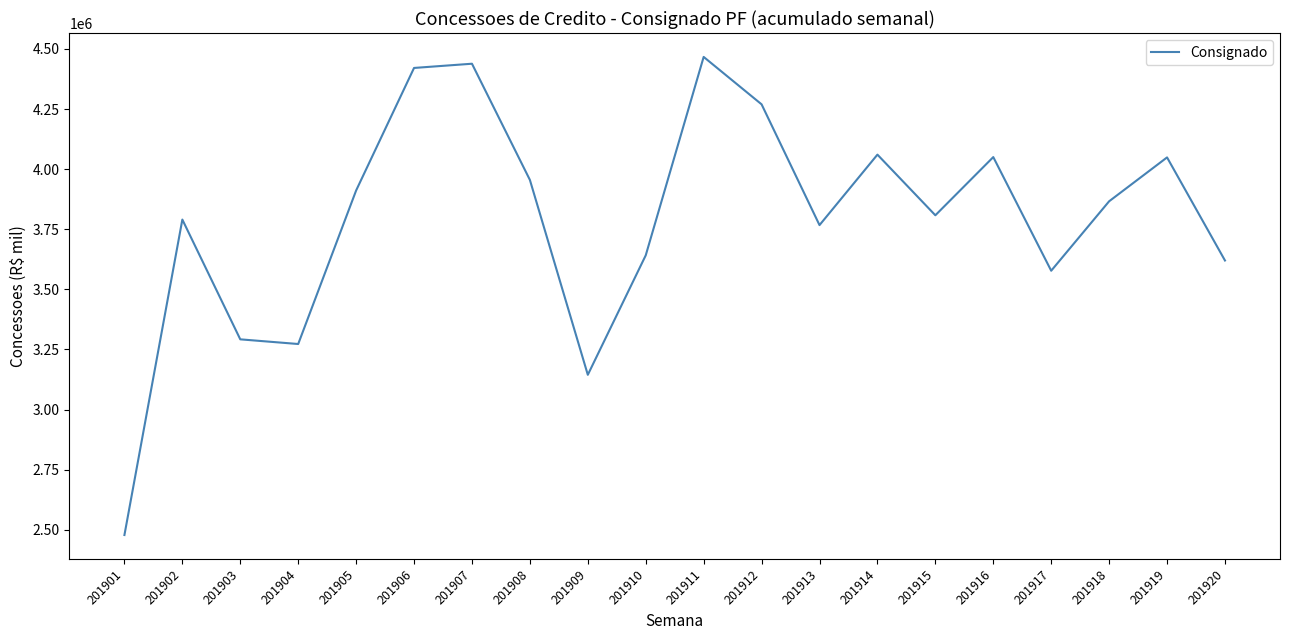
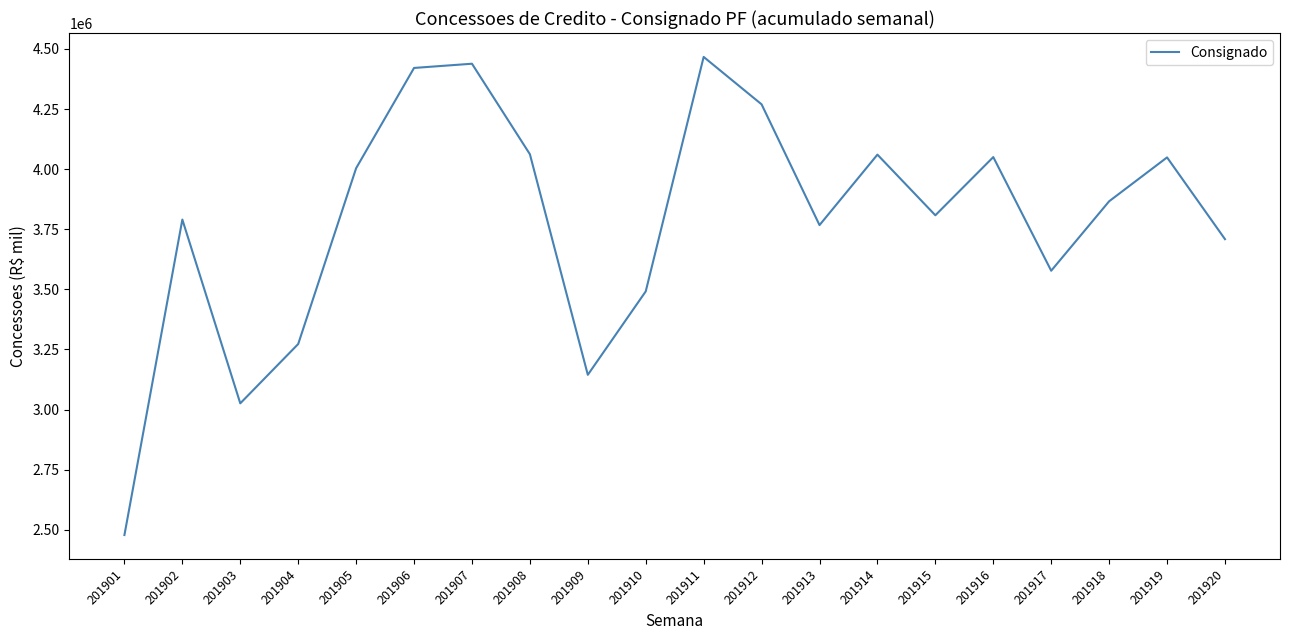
  {
    "201901": 2480000,
    "201902": 3790000,
-   "201903": 3290000,
+   "201903": 3030000,
    "201904": 3270000,
-   "201905": 3910000,
+   "201905": 4000000,
    "201906": 4420000,
    "201907": 4440000,
-   "201908": 3960000,
+   "201908": 4060000,
    "201909": 3140000,
-   "201910": 3640000,
+   "201910": 3490000,
    "201911": 4470000,
    "201912": 4270000,
    "201913": 3770000,
    "201914": 4060000,
    "201915": 3810000,
    "201916": 4050000,
    "201917": 3580000,
    "201918": 3870000,
    "201919": 4050000,
-   "201920": 3620000
+   "201920": 3710000
  }
